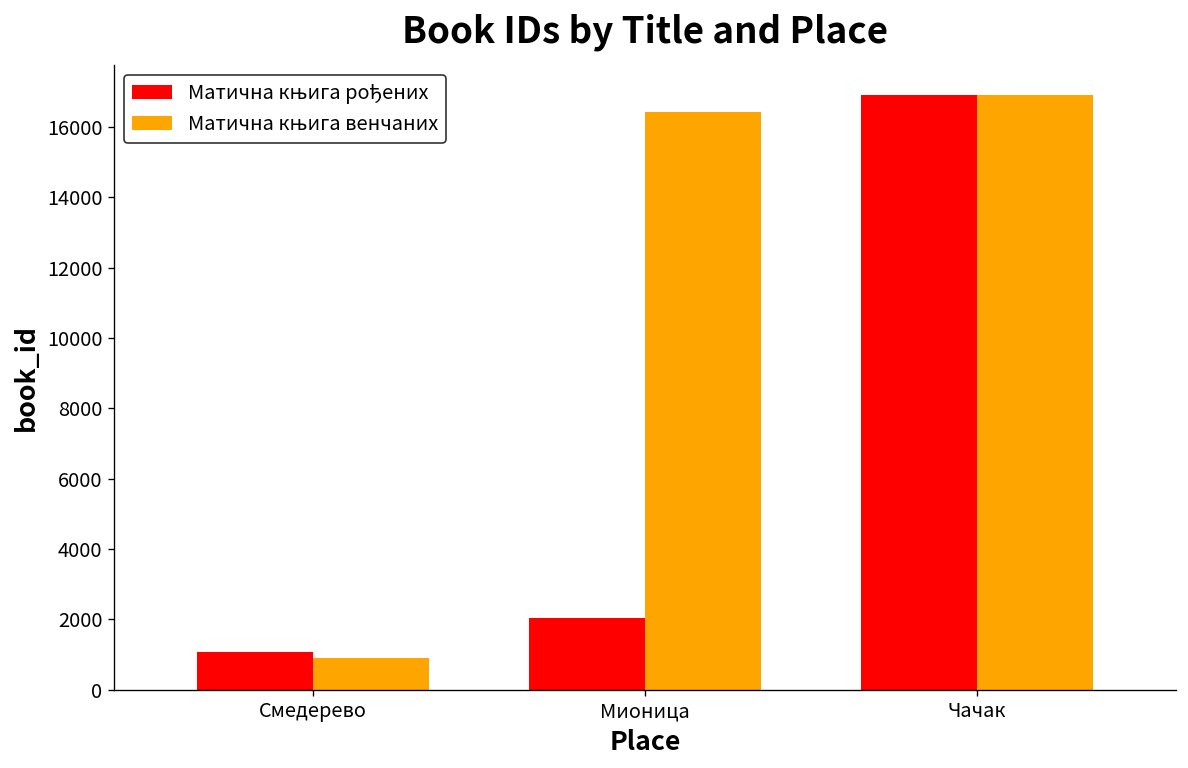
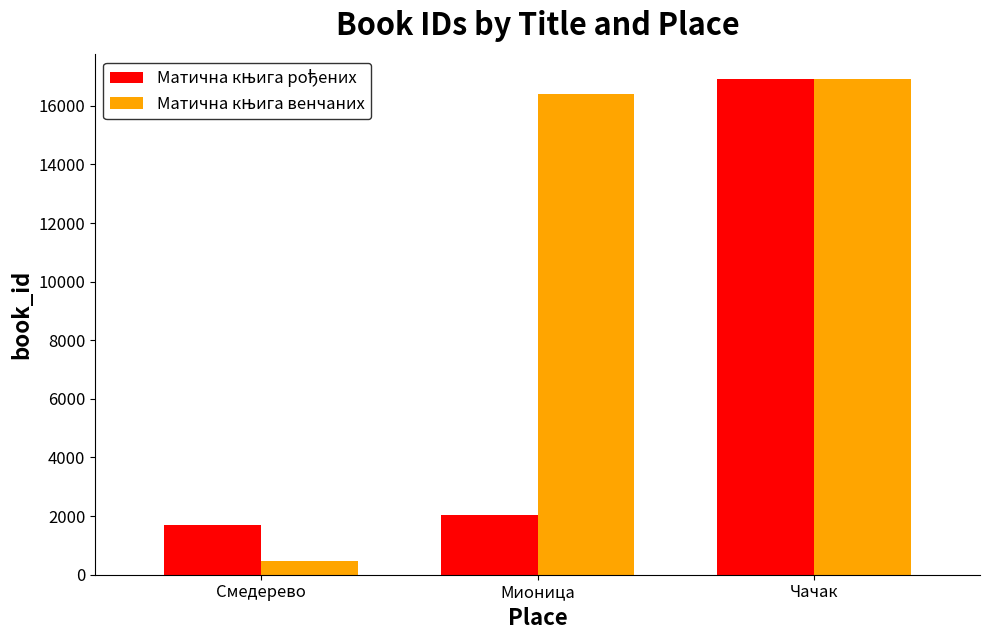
  {
    "Матична књига рођених": {
-     "Смедерево": 1100,
+     "Смедерево": 1700,
      "Мионица": 2000,
      "Чачак": 16900
    },
    "Матична књига венчаних": {
-     "Смедерево": 900,
+     "Смедерево": 500,
      "Мионица": 16400,
      "Чачак": 16900
    }
  }
